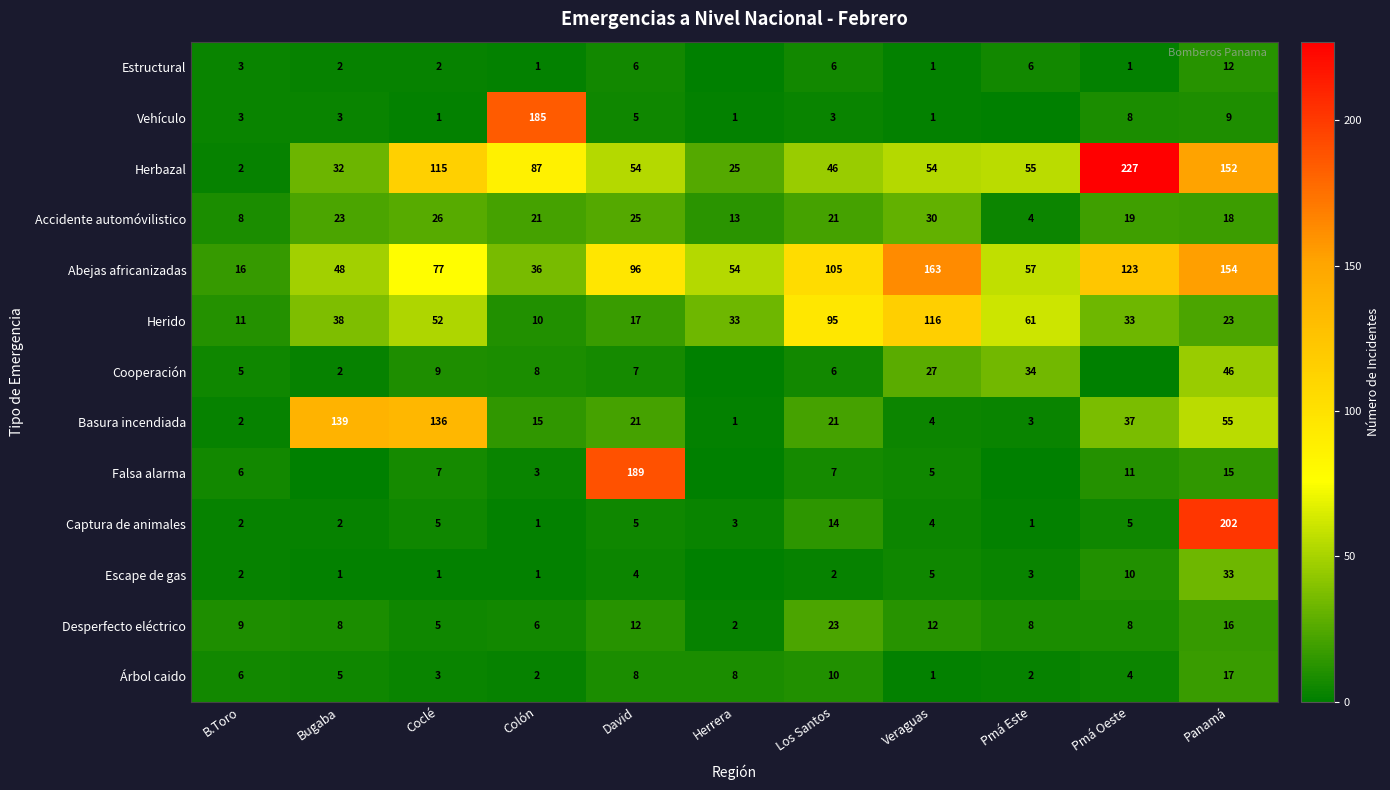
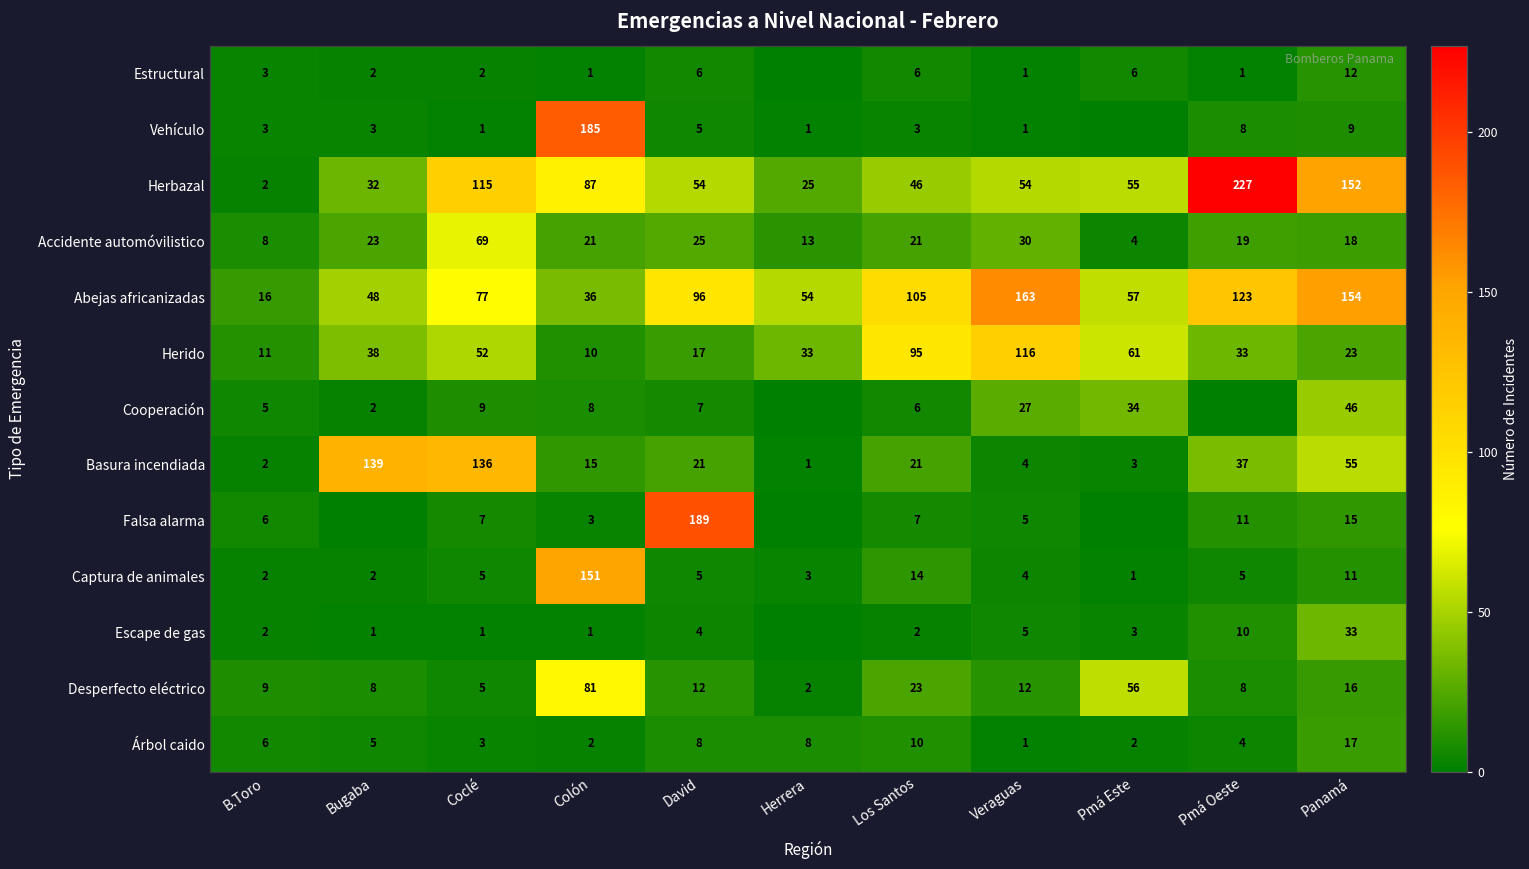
  {
    "Estructural": {
      "B.Toro": 3,
      "Bugaba": 2,
      "Coclé": 2,
      "Colón": 1,
      "David": 6,
      "Los Santos": 6,
      "Veraguas": 1,
      "Pmá Este": 6,
      "Pmá Oeste": 1
    },
    "Vehículo": {
      "B.Toro": 3,
      "Bugaba": 3,
      "Coclé": 1,
      "Colón": 185,
      "David": 5,
      "Herrera": 1,
      "Los Santos": 3,
      "Veraguas": 1,
      "Pmá Oeste": 8,
      "Panamá": 9
    },
    "Herbazal": {
      "B.Toro": 2,
      "Bugaba": 32,
      "Coclé": 115,
      "Colón": 87,
      "David": 54,
      "Herrera": 25,
      "Los Santos": 46,
      "Veraguas": 54,
      "Pmá Este": 55,
      "Pmá Oeste": 227,
      "Panamá": 152
    },
    "Accidente automóvilistico": {
      "B.Toro": 8,
      "Bugaba": 23,
-     "Coclé": 26,
+     "Coclé": 69,
      "Colón": 21,
      "David": 25,
      "Herrera": 13,
      "Los Santos": 21,
      "Veraguas": 30,
      "Pmá Este": 4,
      "Pmá Oeste": 19,
      "Panamá": 18
    },
    "Abejas africanizadas": {
      "B.Toro": 16,
      "Bugaba": 48,
      "Coclé": 77,
      "Colón": 36,
      "David": 96,
      "Herrera": 54,
      "Los Santos": 105,
      "Veraguas": 163,
      "Pmá Este": 57,
      "Pmá Oeste": 123,
      "Panamá": 154
    },
    "Herido": {
      "B.Toro": 11,
      "Bugaba": 38,
      "Coclé": 52,
      "Colón": 10,
      "David": 17,
      "Herrera": 33,
      "Los Santos": 95,
      "Veraguas": 116,
      "Pmá Este": 61,
      "Pmá Oeste": 33,
      "Panamá": 23
    },
    "Cooperación": {
      "B.Toro": 5,
      "Bugaba": 2,
      "Coclé": 9,
      "Colón": 8,
      "David": 7,
      "Los Santos": 6,
      "Veraguas": 27,
      "Pmá Este": 34,
      "Panamá": 46
    },
    "Basura incendiada": {
      "B.Toro": 2,
      "Bugaba": 139,
      "Coclé": 136,
      "Colón": 15,
      "David": 21,
      "Herrera": 1,
      "Los Santos": 21,
      "Veraguas": 4,
      "Pmá Este": 3,
      "Pmá Oeste": 37,
      "Panamá": 55
    },
    "Falsa alarma": {
      "B.Toro": 6,
      "Coclé": 7,
      "Colón": 3,
      "David": 189,
      "Los Santos": 7,
      "Veraguas": 5,
      "Pmá Oeste": 11,
      "Panamá": 15
    },
    "Captura de animales": {
      "B.Toro": 2,
      "Bugaba": 2,
      "Coclé": 5,
-     "Colón": 1,
+     "Colón": 151,
      "David": 5,
      "Herrera": 3,
      "Los Santos": 14,
      "Veraguas": 4,
      "Pmá Este": 1,
      "Pmá Oeste": 5,
-     "Panamá": 202
+     "Panamá": 11
    },
    "Escape de gas": {
      "B.Toro": 2,
      "Bugaba": 1,
      "Coclé": 1,
      "Colón": 1,
      "David": 4,
      "Los Santos": 2,
      "Veraguas": 5,
      "Pmá Este": 3,
      "Pmá Oeste": 10,
      "Panamá": 33
    },
    "Desperfecto eléctrico": {
      "B.Toro": 9,
      "Bugaba": 8,
      "Coclé": 5,
-     "Colón": 6,
+     "Colón": 81,
      "David": 12,
      "Herrera": 2,
      "Los Santos": 23,
      "Veraguas": 12,
-     "Pmá Este": 8,
+     "Pmá Este": 56,
      "Pmá Oeste": 8,
      "Panamá": 16
    },
    "Árbol caido": {
      "B.Toro": 6,
      "Bugaba": 5,
      "Coclé": 3,
      "Colón": 2,
      "David": 8,
      "Herrera": 8,
      "Los Santos": 10,
      "Veraguas": 1,
      "Pmá Este": 2,
      "Pmá Oeste": 4,
      "Panamá": 17
    }
  }
